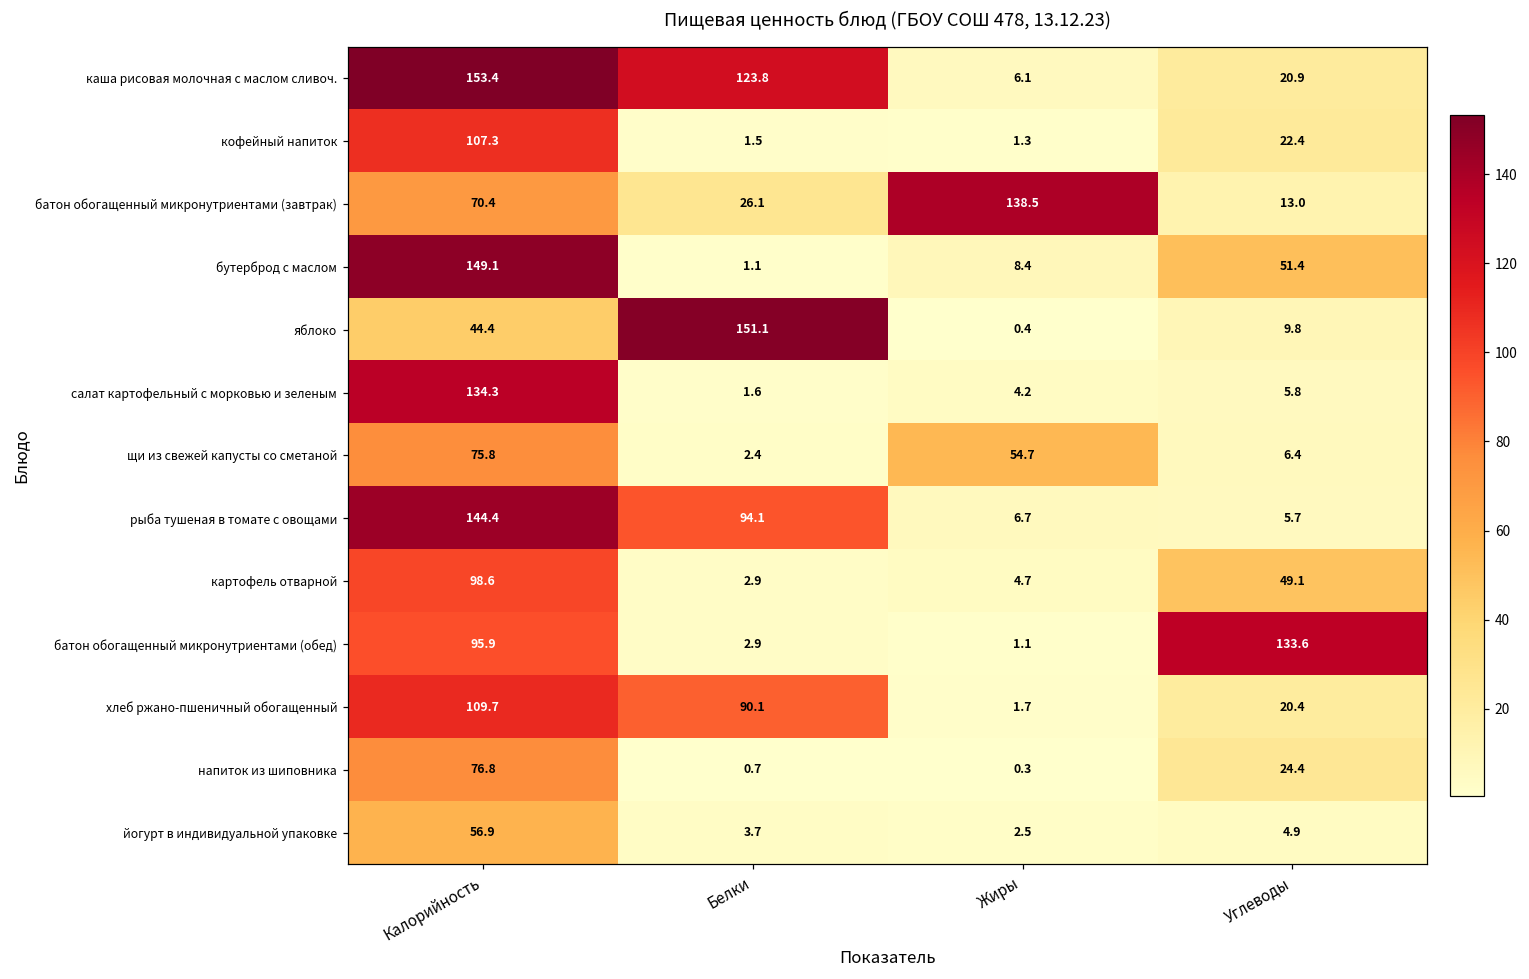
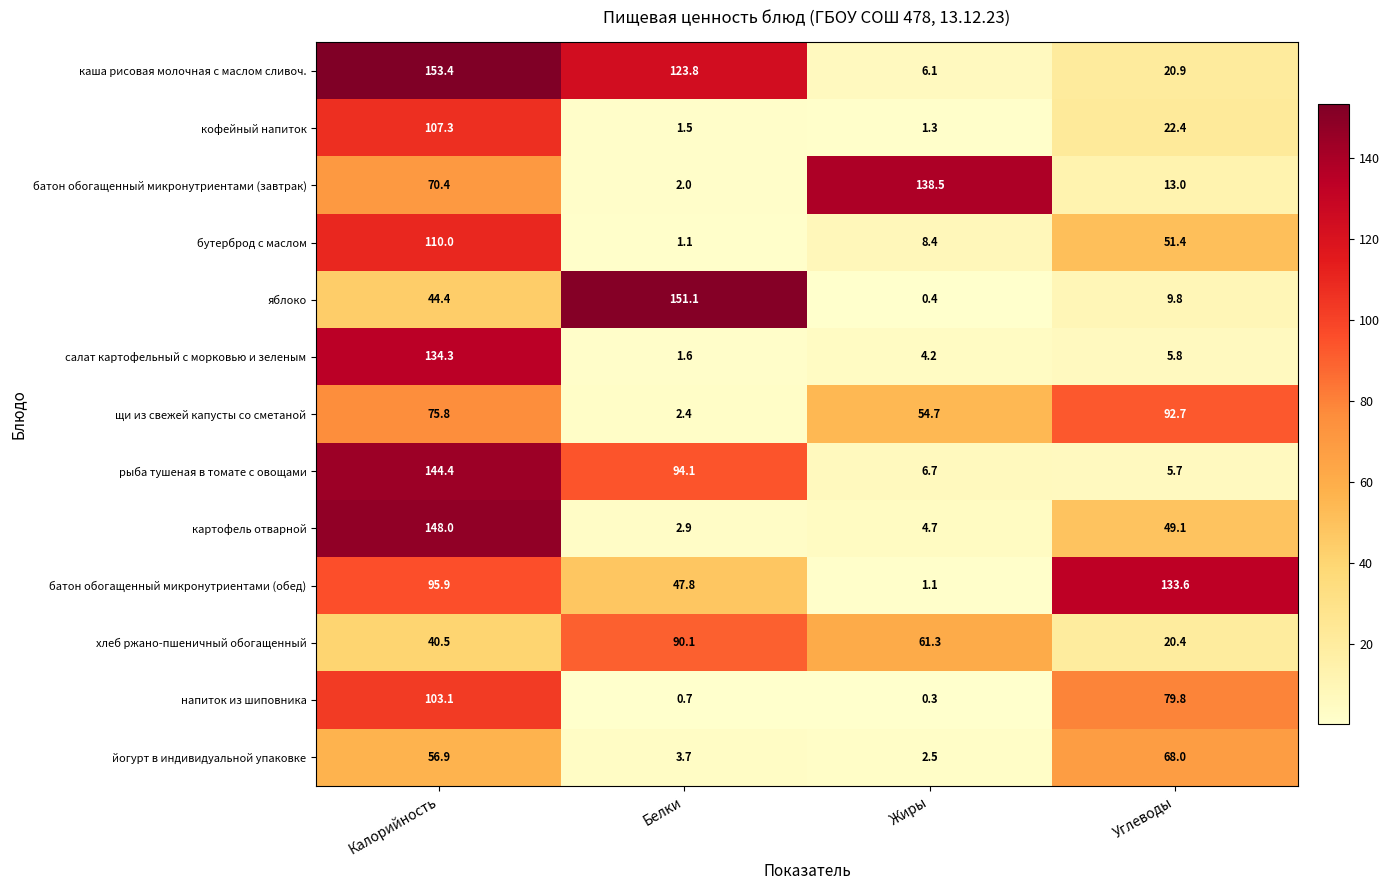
  {
    "каша рисовая молочная с маслом сливоч.": {
      "Калорийность": 153.4,
      "Белки": 123.8,
      "Жиры": 6.1,
      "Углеводы": 20.9
    },
    "кофейный напиток": {
      "Калорийность": 107.3,
      "Белки": 1.5,
      "Жиры": 1.3,
      "Углеводы": 22.4
    },
    "батон обогащенный микронутриентами (завтрак)": {
      "Калорийность": 70.4,
-     "Белки": 26.1,
+     "Белки": 2.0,
      "Жиры": 138.5,
      "Углеводы": 13.0
    },
    "бутерброд с маслом": {
-     "Калорийность": 149.1,
+     "Калорийность": 110.0,
      "Белки": 1.1,
      "Жиры": 8.4,
      "Углеводы": 51.4
    },
    "яблоко": {
      "Калорийность": 44.4,
      "Белки": 151.1,
      "Жиры": 0.4,
      "Углеводы": 9.8
    },
    "салат картофельный с морковью и зеленым": {
      "Калорийность": 134.3,
      "Белки": 1.6,
      "Жиры": 4.2,
      "Углеводы": 5.8
    },
    "щи из свежей капусты со сметаной": {
      "Калорийность": 75.8,
      "Белки": 2.4,
      "Жиры": 54.7,
-     "Углеводы": 6.4
+     "Углеводы": 92.7
    },
    "рыба тушеная в томате с овощами": {
      "Калорийность": 144.4,
      "Белки": 94.1,
      "Жиры": 6.7,
      "Углеводы": 5.7
    },
    "картофель отварной": {
-     "Калорийность": 98.6,
+     "Калорийность": 148.0,
      "Белки": 2.9,
      "Жиры": 4.7,
      "Углеводы": 49.1
    },
    "батон обогащенный микронутриентами (обед)": {
      "Калорийность": 95.9,
-     "Белки": 2.9,
+     "Белки": 47.8,
      "Жиры": 1.1,
      "Углеводы": 133.6
    },
    "хлеб ржано-пшеничный обогащенный": {
-     "Калорийность": 109.7,
+     "Калорийность": 40.5,
      "Белки": 90.1,
-     "Жиры": 1.7,
+     "Жиры": 61.3,
      "Углеводы": 20.4
    },
    "напиток из шиповника": {
-     "Калорийность": 76.8,
+     "Калорийность": 103.1,
      "Белки": 0.7,
      "Жиры": 0.3,
-     "Углеводы": 24.4
+     "Углеводы": 79.8
    },
    "йогурт в индивидуальной упаковке": {
      "Калорийность": 56.9,
      "Белки": 3.7,
      "Жиры": 2.5,
-     "Углеводы": 4.9
+     "Углеводы": 68.0
    }
  }
